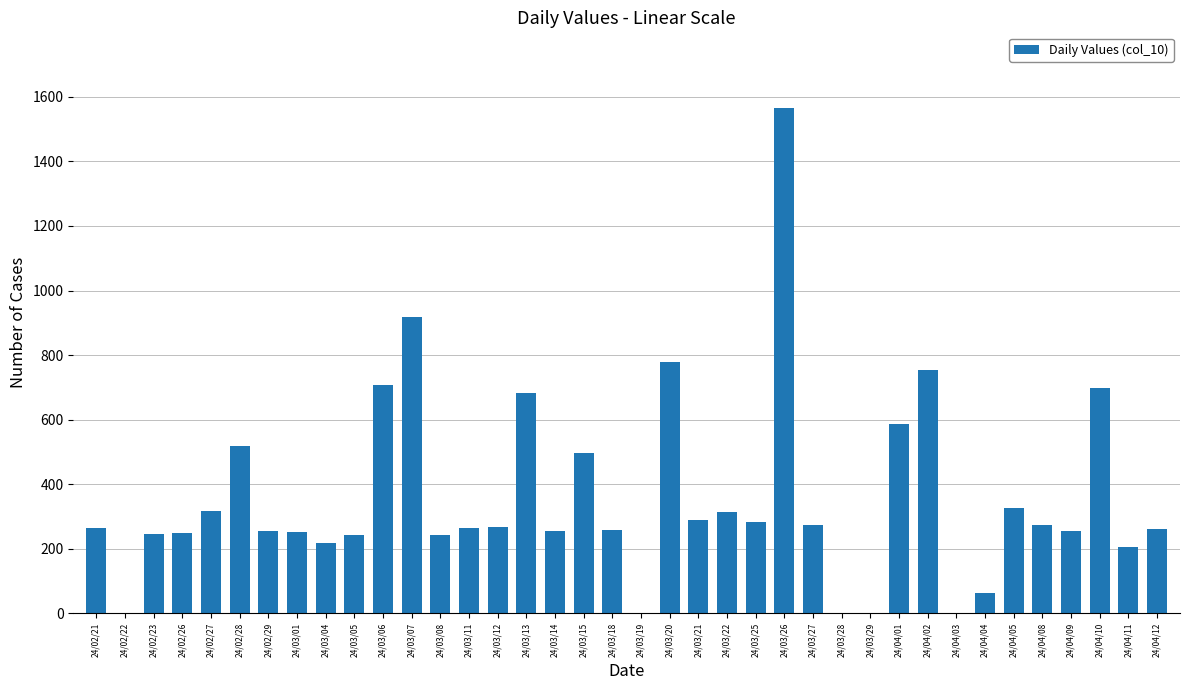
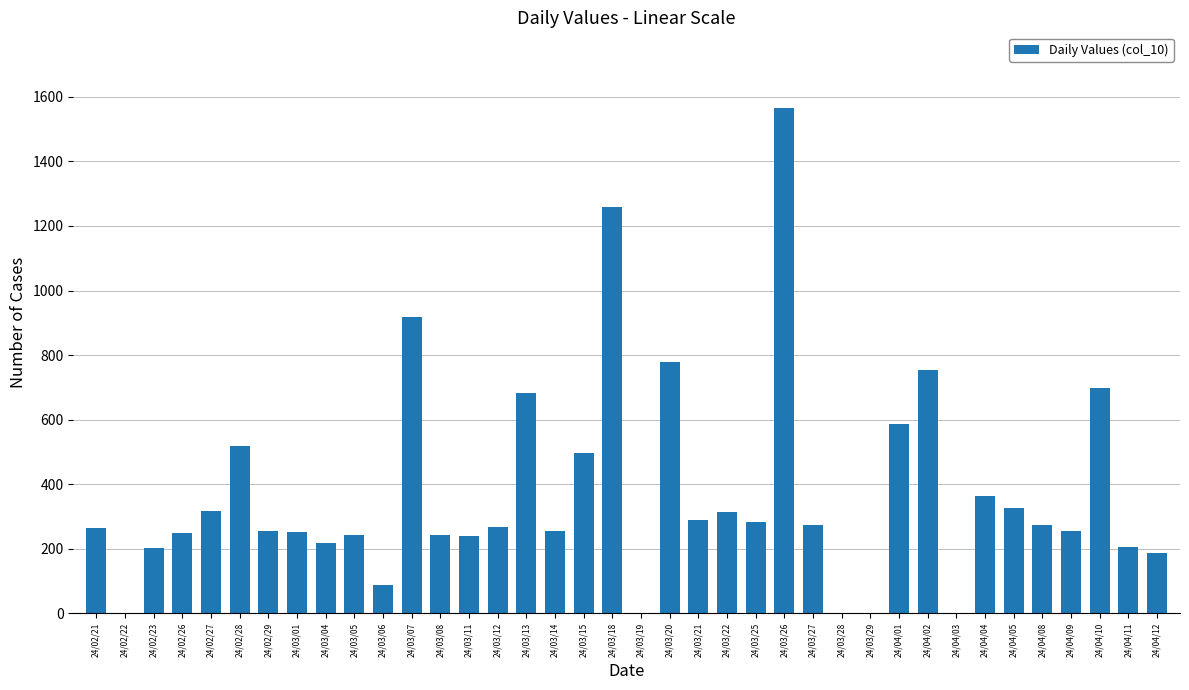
  {
    "24/02/21": 270,
    "24/02/22": 0,
-   "24/02/23": 250,
+   "24/02/23": 200,
    "24/02/26": 250,
    "24/02/27": 320,
    "24/02/28": 520,
    "24/02/29": 260,
    "24/03/01": 250,
    "24/03/04": 220,
    "24/03/05": 240,
-   "24/03/06": 710,
+   "24/03/06": 90,
    "24/03/07": 920,
    "24/03/08": 240,
-   "24/03/11": 260,
+   "24/03/11": 240,
    "24/03/12": 270,
    "24/03/13": 680,
    "24/03/14": 260,
    "24/03/15": 500,
-   "24/03/18": 260,
+   "24/03/18": 1260,
    "24/03/19": 0,
    "24/03/20": 780,
    "24/03/21": 290,
    "24/03/22": 310,
    "24/03/25": 280,
    "24/03/26": 1570,
    "24/03/27": 280,
    "24/03/28": 0,
    "24/03/29": 0,
    "24/04/01": 590,
    "24/04/02": 750,
    "24/04/03": 0,
-   "24/04/04": 60,
+   "24/04/04": 370,
    "24/04/05": 330,
    "24/04/08": 270,
    "24/04/09": 260,
    "24/04/10": 700,
    "24/04/11": 210,
-   "24/04/12": 260
+   "24/04/12": 190
  }
